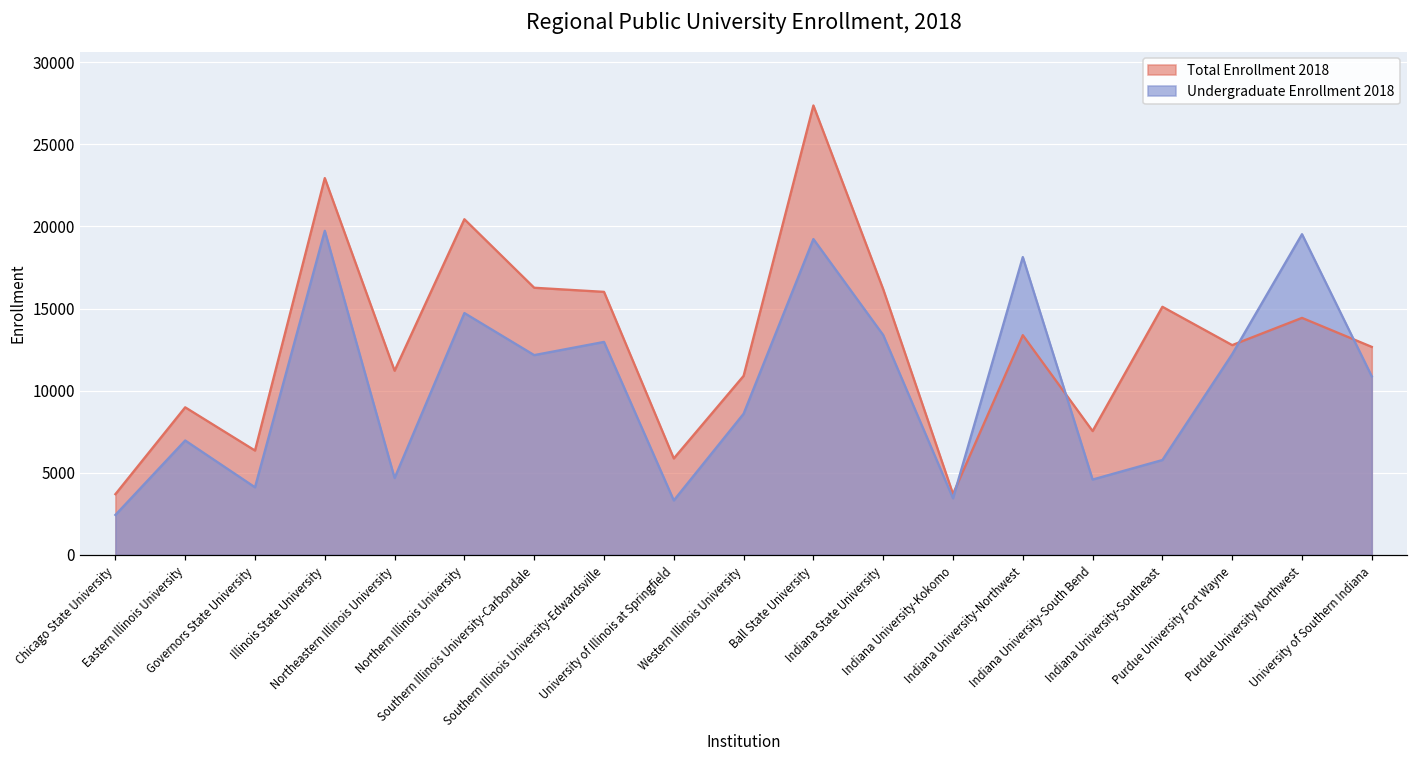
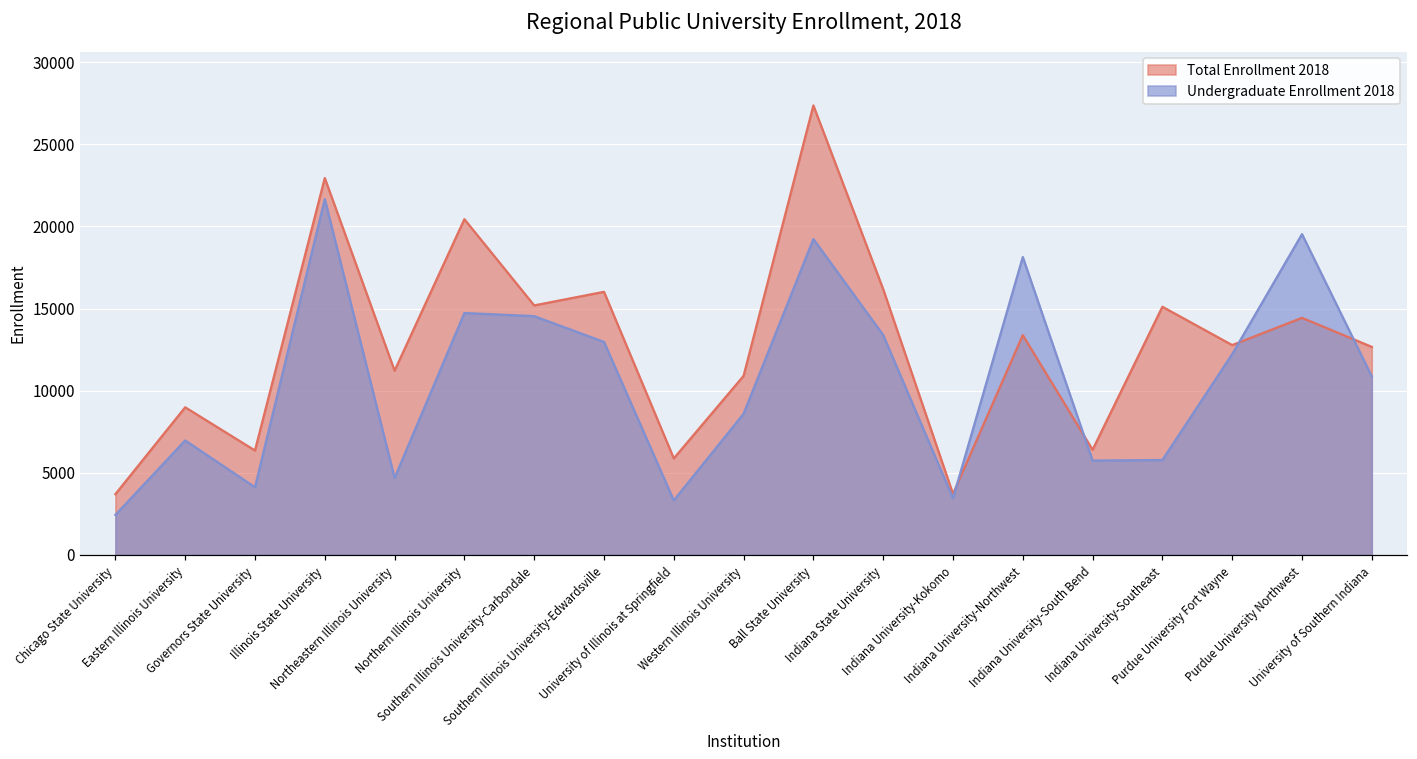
  {
    "Total Enrollment 2018": {
      "Chicago State University": 3700,
      "Eastern Illinois University": 9000,
      "Governors State University": 6400,
      "Illinois State University": 22900,
      "Northeastern Illinois University": 11200,
      "Northern Illinois University": 20400,
-     "Southern Illinois University-Carbondale": 16300,
+     "Southern Illinois University-Carbondale": 15200,
      "Southern Illinois University-Edwardsville": 16000,
      "University of Illinois at Springfield": 5900,
      "Western Illinois University": 10900,
      "Ball State University": 27400,
      "Indiana State University": 16200,
      "Indiana University-Kokomo": 3700,
      "Indiana University-Northwest": 13400,
-     "Indiana University-South Bend": 7500,
+     "Indiana University-South Bend": 6400,
      "Indiana University-Southeast": 15100,
      "Purdue University Fort Wayne": 12800,
      "Purdue University Northwest": 14400,
      "University of Southern Indiana": 12700
    },
    "Undergraduate Enrollment 2018": {
      "Chicago State University": 2400,
      "Eastern Illinois University": 7000,
      "Governors State University": 4100,
-     "Illinois State University": 19700,
+     "Illinois State University": 21700,
      "Northeastern Illinois University": 4700,
      "Northern Illinois University": 14700,
-     "Southern Illinois University-Carbondale": 12200,
+     "Southern Illinois University-Carbondale": 14500,
      "Southern Illinois University-Edwardsville": 13000,
      "University of Illinois at Springfield": 3300,
      "Western Illinois University": 8600,
      "Ball State University": 19200,
      "Indiana State University": 13400,
      "Indiana University-Kokomo": 3500,
      "Indiana University-Northwest": 18100,
-     "Indiana University-South Bend": 4600,
+     "Indiana University-South Bend": 5700,
      "Indiana University-Southeast": 5800,
      "Purdue University Fort Wayne": 12200,
      "Purdue University Northwest": 19500,
      "University of Southern Indiana": 10900
    }
  }
